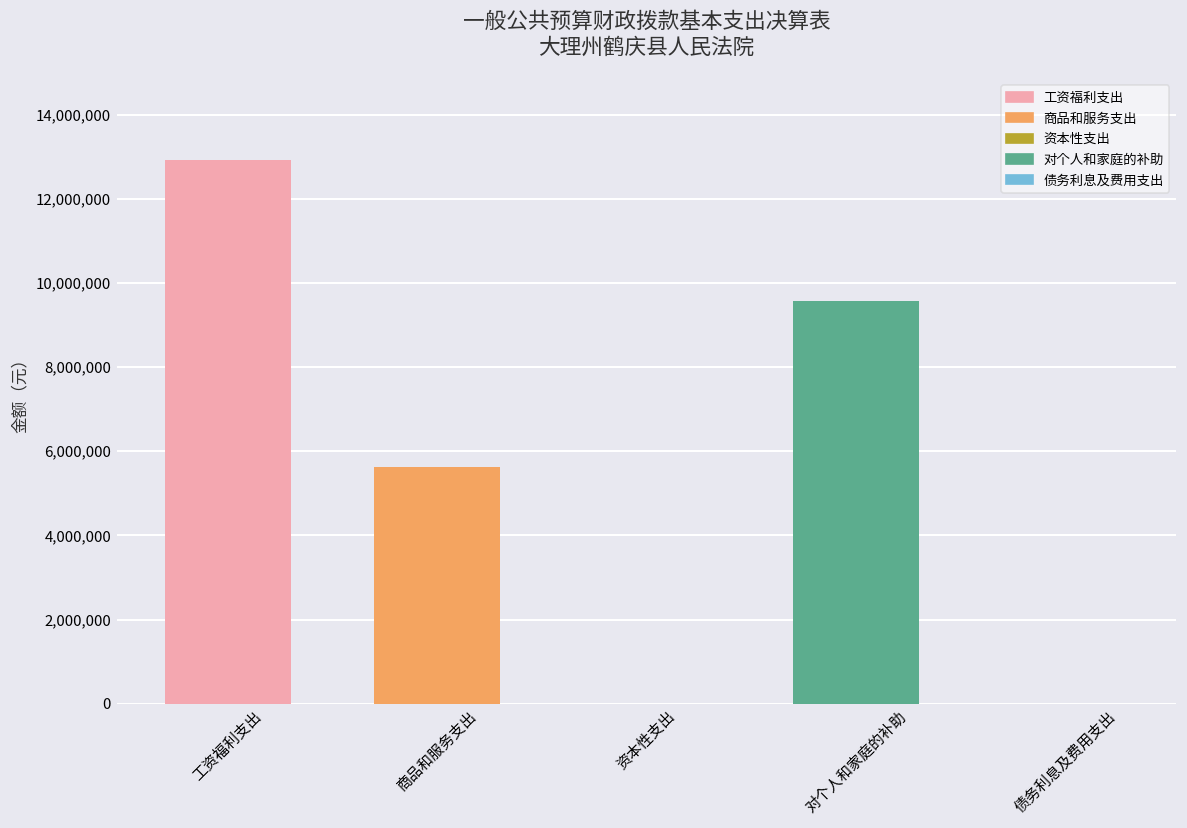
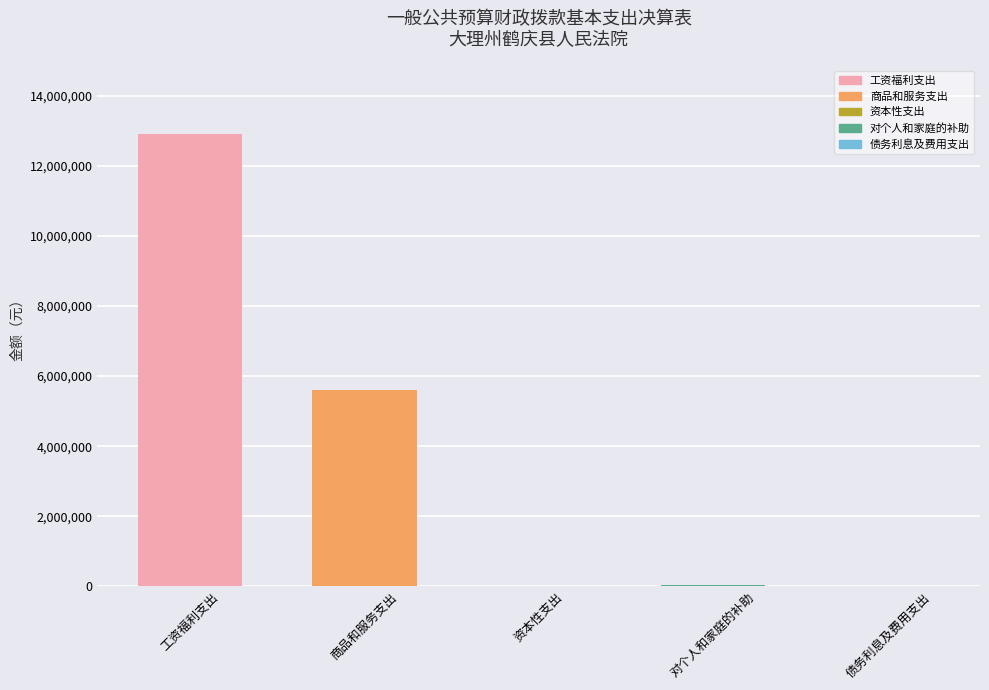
  {
    "工资福利支出": "12,900,000",
    "商品和服务支出": "5,600,000",
    "资本性支出": "0",
-   "对个人和家庭的补助": "9,600,000",
+   "对个人和家庭的补助": "0",
    "债务利息及费用支出": "0"
  }
